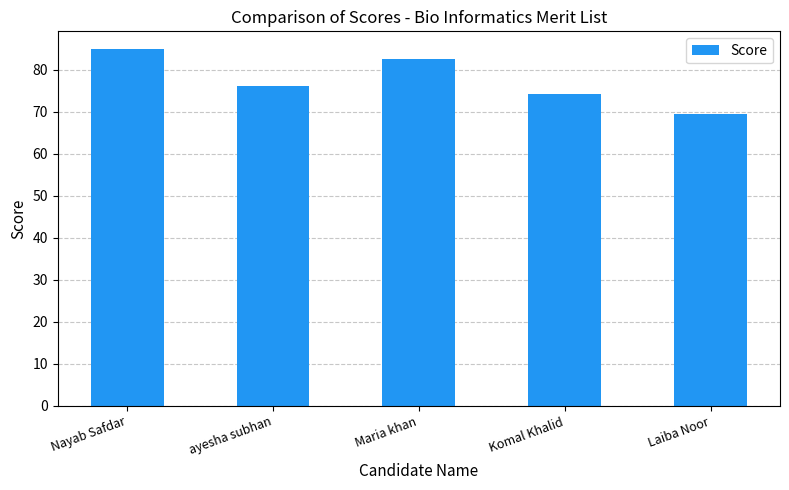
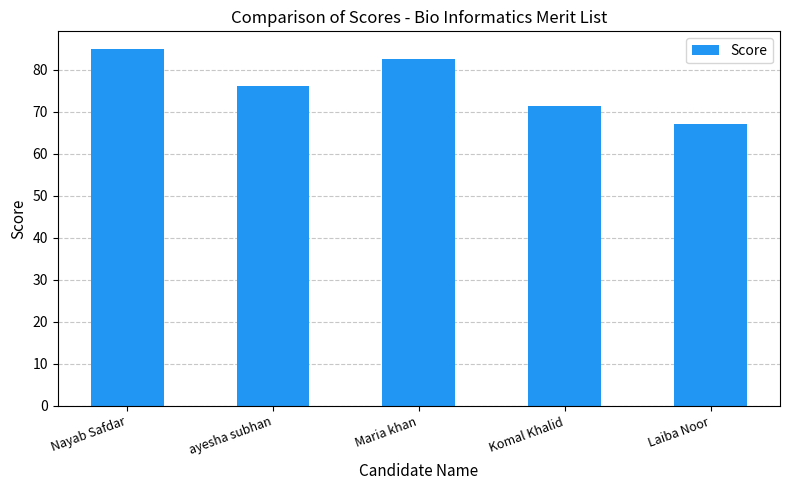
  {
    "Nayab Safdar": 85,
    "ayesha subhan": 76,
    "Maria khan": 83,
-   "Komal Khalid": 74,
-   "Laiba Noor": 69
+   "Komal Khalid": 71,
+   "Laiba Noor": 67
  }
